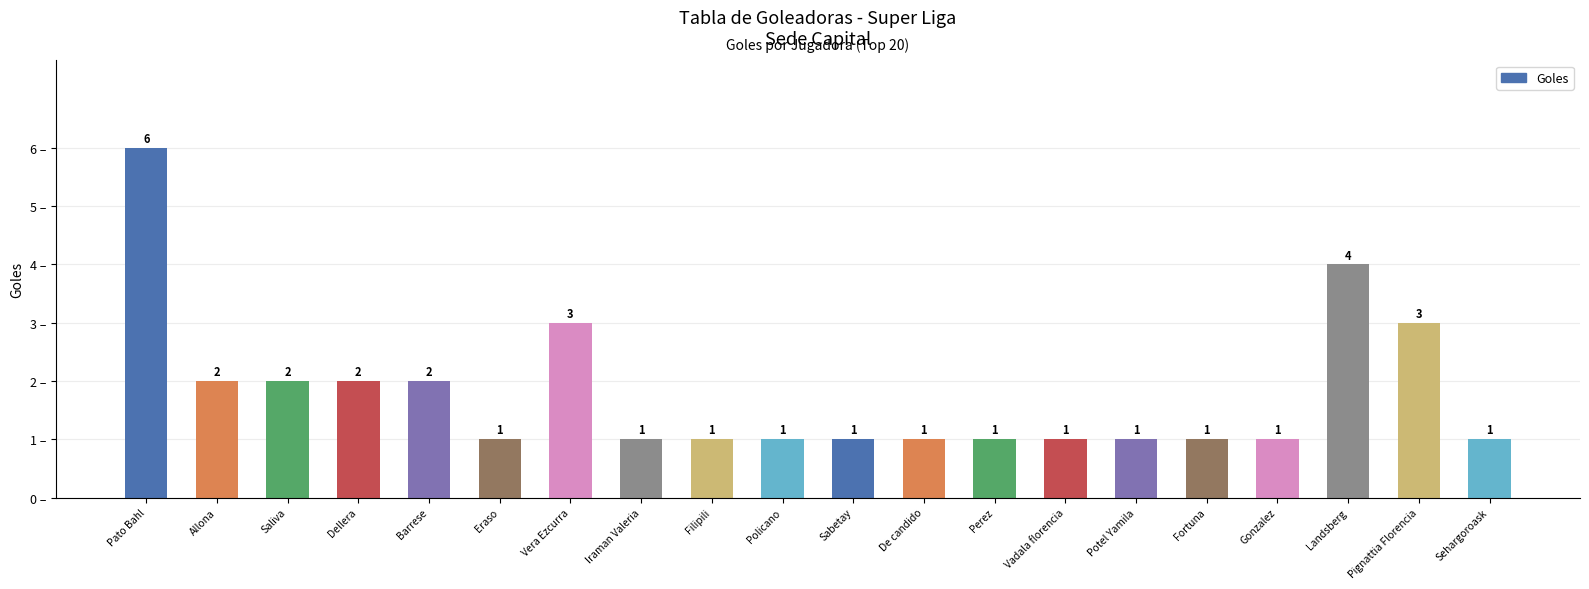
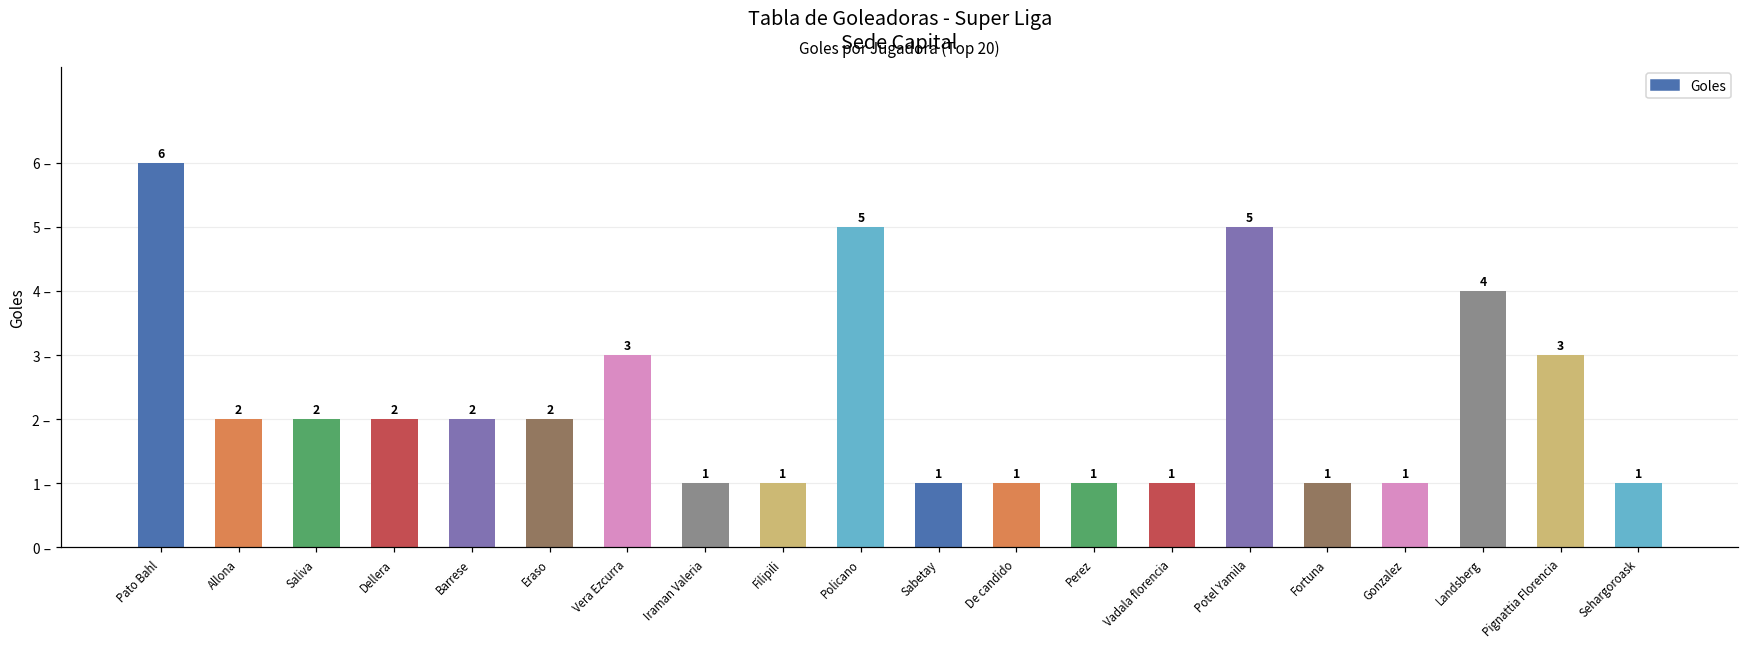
  {
    "Pato Bahl": 6,
    "Allona": 2,
    "Saliva": 2,
    "Dellera": 2,
    "Barrese": 2,
-   "Eraso": 1,
+   "Eraso": 2,
    "Vera Ezcurra": 3,
    "Iraman Valeria": 1,
    "Filipili": 1,
-   "Policano": 1,
+   "Policano": 5,
    "Sabetay": 1,
    "De candido": 1,
    "Perez": 1,
    "Vadala florencia": 1,
-   "Potel Yamila": 1,
+   "Potel Yamila": 5,
    "Fortuna": 1,
    "Gonzalez": 1,
    "Landsberg": 4,
    "Pignattia Florencia": 3,
    "Sehargoroask": 1
  }
